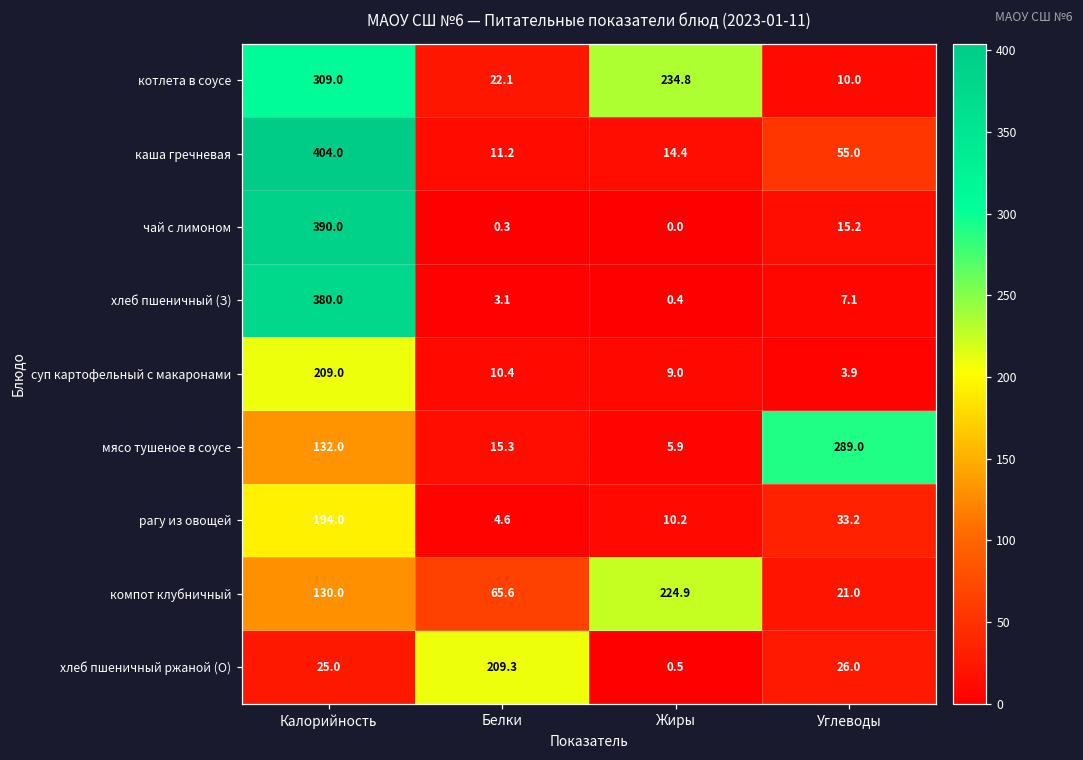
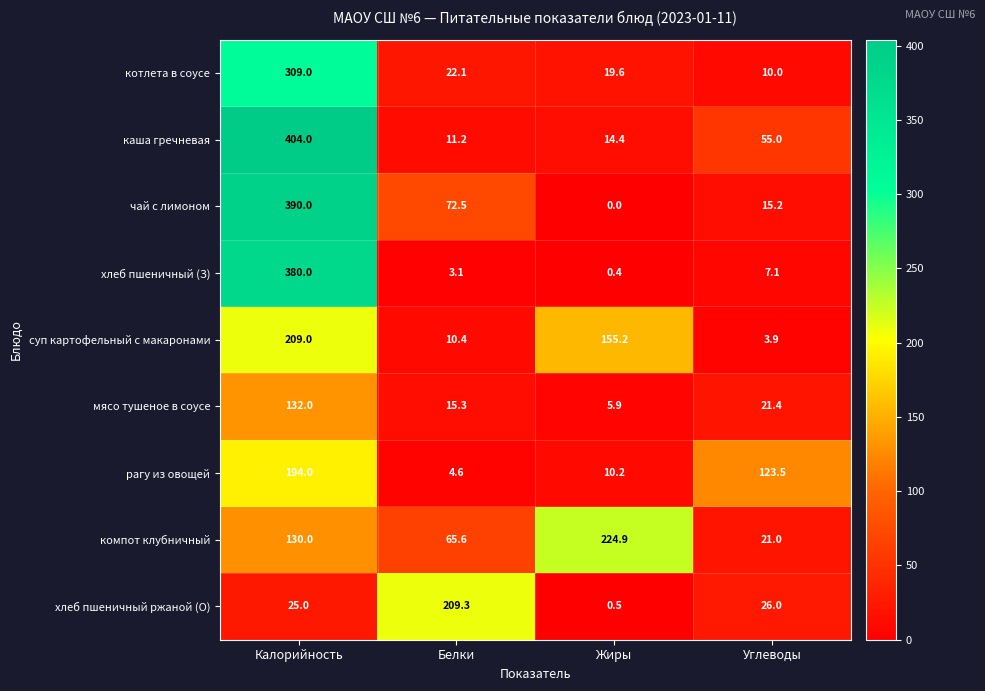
  {
    "котлета в соусе": {
      "Калорийность": 309.0,
      "Белки": 22.1,
-     "Жиры": 234.8,
+     "Жиры": 19.6,
      "Углеводы": 10.0
    },
    "каша гречневая": {
      "Калорийность": 404.0,
      "Белки": 11.2,
      "Жиры": 14.4,
      "Углеводы": 55.0
    },
    "чай с лимоном": {
      "Калорийность": 390.0,
-     "Белки": 0.3,
+     "Белки": 72.5,
      "Жиры": 0.0,
      "Углеводы": 15.2
    },
    "хлеб пшеничный (З)": {
      "Калорийность": 380.0,
      "Белки": 3.1,
      "Жиры": 0.4,
      "Углеводы": 7.1
    },
    "суп картофельный с макаронами": {
      "Калорийность": 209.0,
      "Белки": 10.4,
-     "Жиры": 9.0,
+     "Жиры": 155.2,
      "Углеводы": 3.9
    },
    "мясо тушеное в соусе": {
      "Калорийность": 132.0,
      "Белки": 15.3,
      "Жиры": 5.9,
-     "Углеводы": 289.0
+     "Углеводы": 21.4
    },
    "рагу из овощей": {
      "Калорийность": 194.0,
      "Белки": 4.6,
      "Жиры": 10.2,
-     "Углеводы": 33.2
+     "Углеводы": 123.5
    },
    "компот клубничный": {
      "Калорийность": 130.0,
      "Белки": 65.6,
      "Жиры": 224.9,
      "Углеводы": 21.0
    },
    "хлеб пшеничный ржаной (О)": {
      "Калорийность": 25.0,
      "Белки": 209.3,
      "Жиры": 0.5,
      "Углеводы": 26.0
    }
  }
